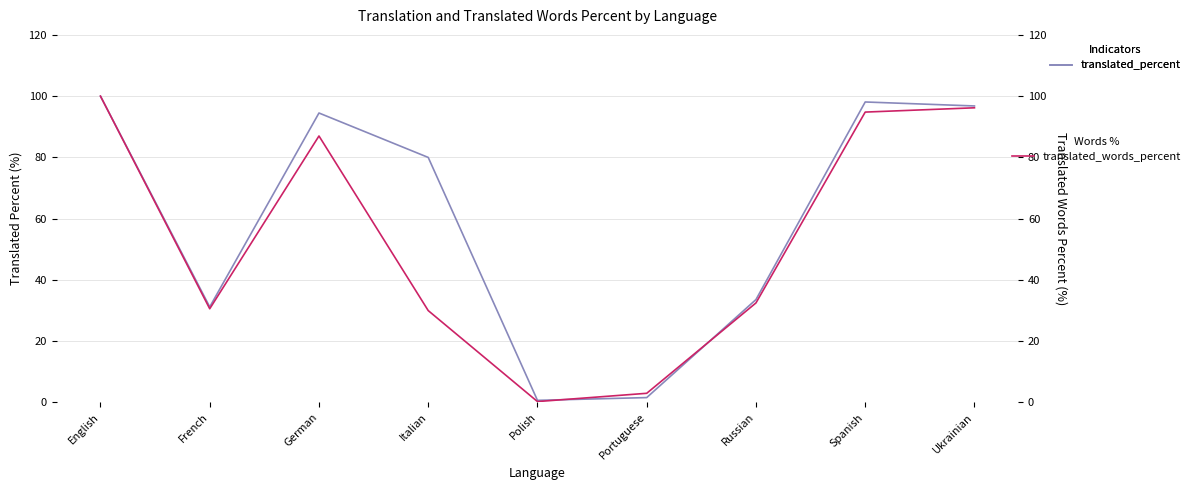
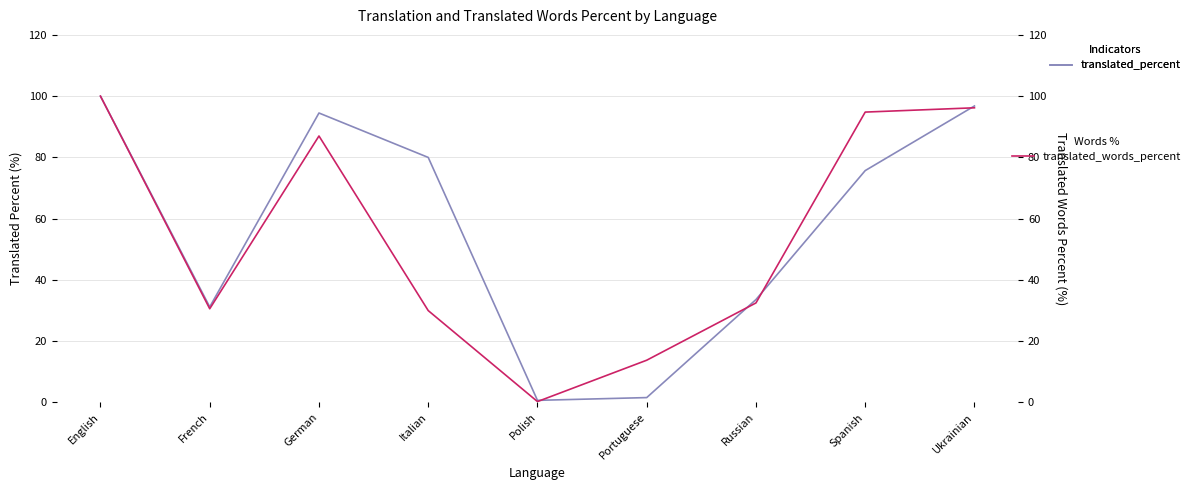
  {
    "translated_percent": {
      "English": 100,
      "French": 31,
      "German": 95,
      "Italian": 80,
      "Polish": 1,
      "Portuguese": 2,
      "Russian": 34,
-     "Spanish": 98,
+     "Spanish": 76,
      "Ukrainian": 97
    },
    "translated_words_percent": {
      "English": 100,
      "French": 31,
      "German": 87,
      "Italian": 30,
      "Polish": 0,
-     "Portuguese": 3,
+     "Portuguese": 14,
      "Russian": 33,
      "Spanish": 95,
      "Ukrainian": 96
    }
  }
